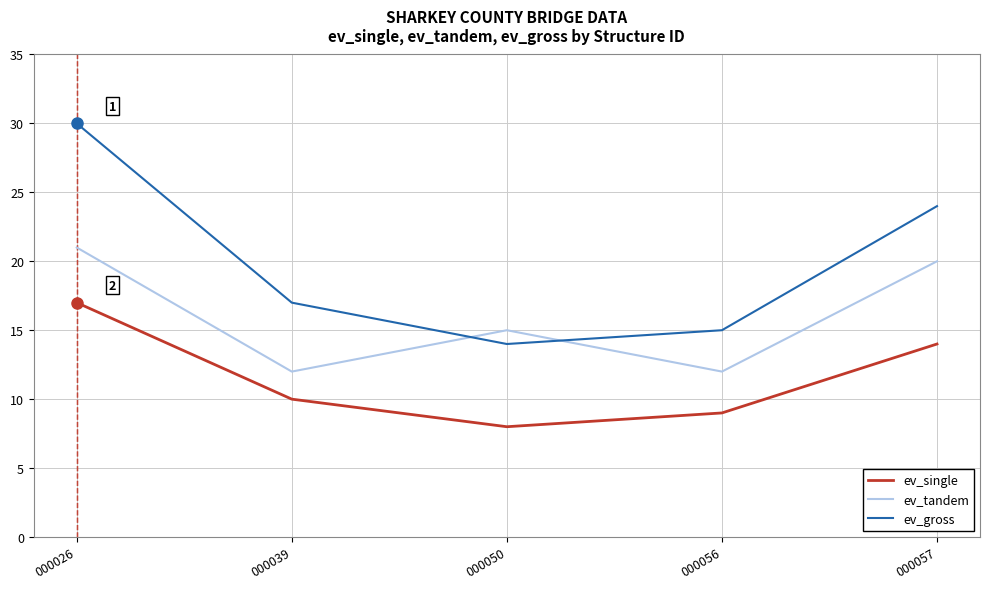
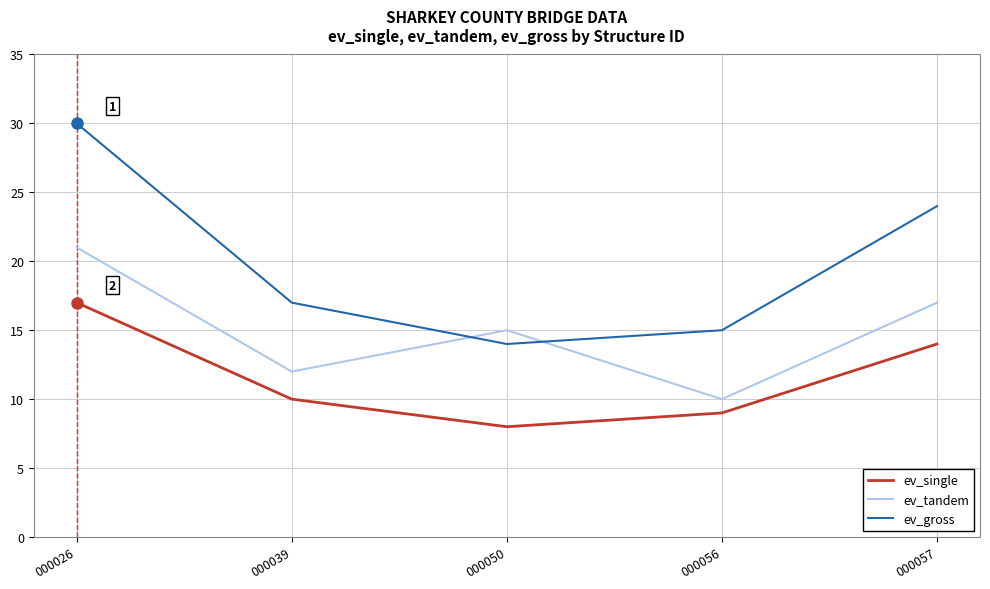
  {
    "ev_tandem": {
      "000026": 21,
      "000039": 12,
      "000050": 15,
-     "000056": 12,
-     "000057": 20
+     "000056": 10,
+     "000057": 17
    }
  }
